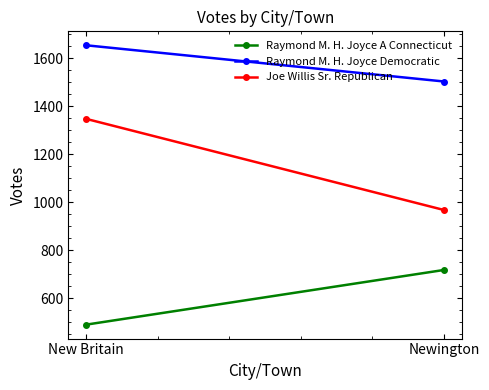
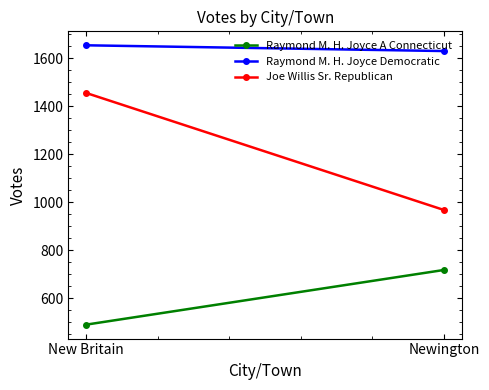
  {
    "Raymond M. H. Joyce A Connecticut": {
      "New Britain": 490,
      "Newington": 720
    },
    "Raymond M. H. Joyce Democratic": {
      "New Britain": 1650,
-     "Newington": 1500
+     "Newington": 1630
    },
    "Joe Willis Sr. Republican": {
-     "New Britain": 1350,
+     "New Britain": 1460,
      "Newington": 970
    }
  }
